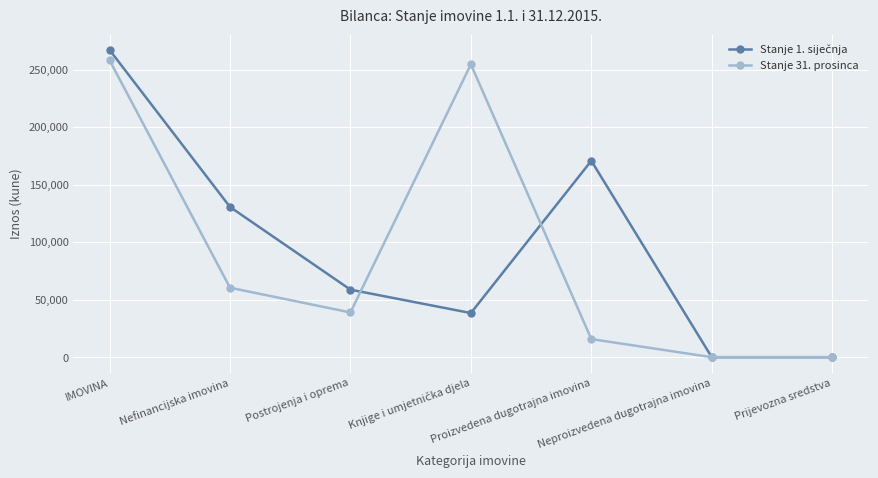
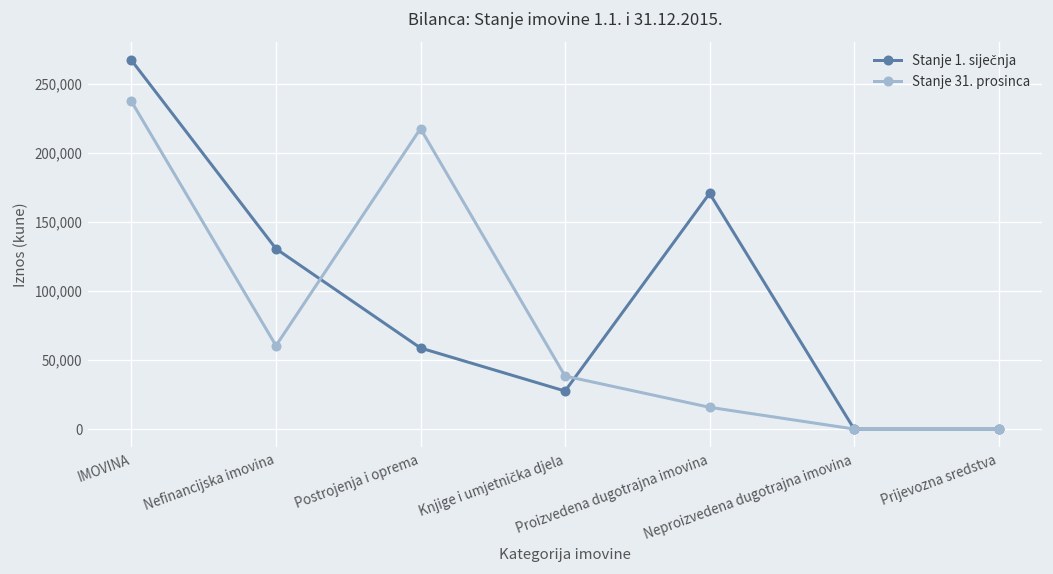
  {
    "Stanje 1. siječnja": {
      "IMOVINA": "267,000",
      "Nefinancijska imovina": "131,000",
      "Postrojenja i oprema": "59,000",
-     "Knjige i umjetnička djela": "38,000",
+     "Knjige i umjetnička djela": "28,000",
      "Proizvedena dugotrajna imovina": "171,000"
    },
    "Stanje 31. prosinca": {
-     "IMOVINA": "258,000",
+     "IMOVINA": "237,000",
      "Nefinancijska imovina": "60,000",
-     "Postrojenja i oprema": "39,000",
-     "Knjige i umjetnička djela": "254,000",
+     "Postrojenja i oprema": "218,000",
+     "Knjige i umjetnička djela": "38,000",
      "Proizvedena dugotrajna imovina": "16,000"
    }
  }
